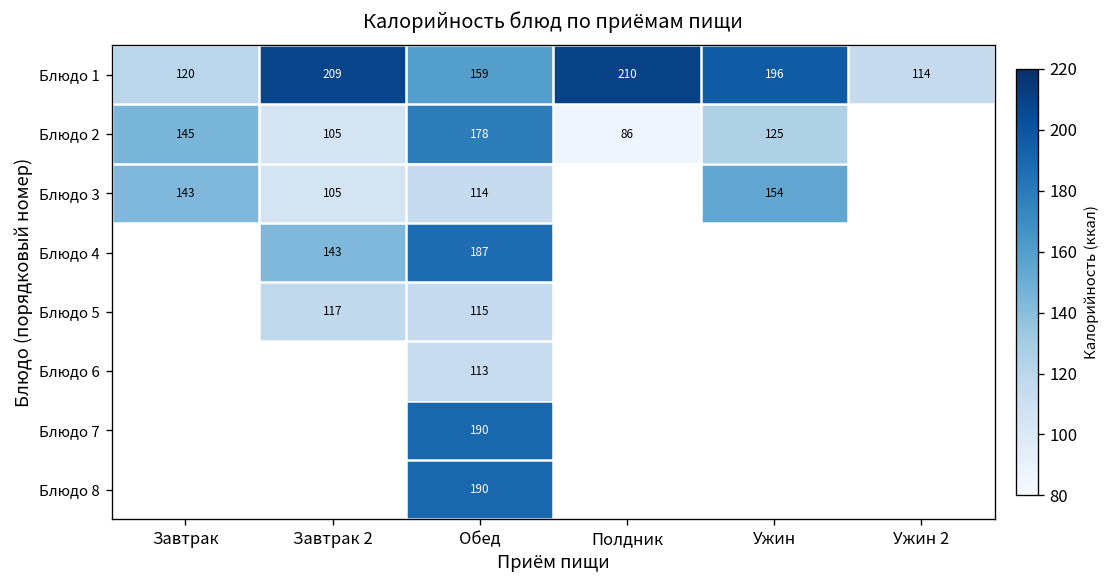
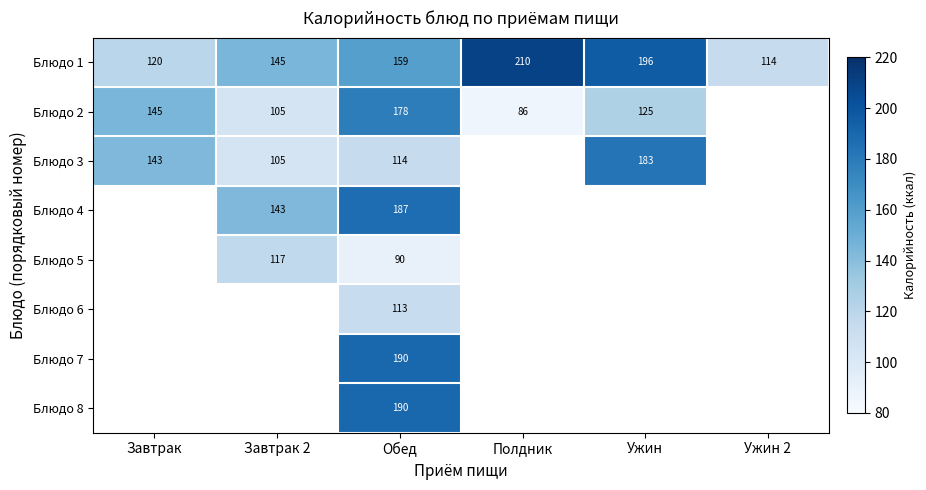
  {
    "Блюдо 1": {
      "Завтрак": 120,
-     "Завтрак 2": 209,
+     "Завтрак 2": 145,
      "Обед": 159,
      "Полдник": 210,
      "Ужин": 196,
      "Ужин 2": 114
    },
    "Блюдо 2": {
      "Завтрак": 145,
      "Завтрак 2": 105,
      "Обед": 178,
      "Полдник": 86,
      "Ужин": 125
    },
    "Блюдо 3": {
      "Завтрак": 143,
      "Завтрак 2": 105,
      "Обед": 114,
-     "Ужин": 154
+     "Ужин": 183
    },
    "Блюдо 4": {
      "Завтрак 2": 143,
      "Обед": 187
    },
    "Блюдо 5": {
      "Завтрак 2": 117,
-     "Обед": 115
+     "Обед": 90
    },
    "Блюдо 6": {
      "Обед": 113
    },
    "Блюдо 7": {
      "Обед": 190
    },
    "Блюдо 8": {
      "Обед": 190
    }
  }
